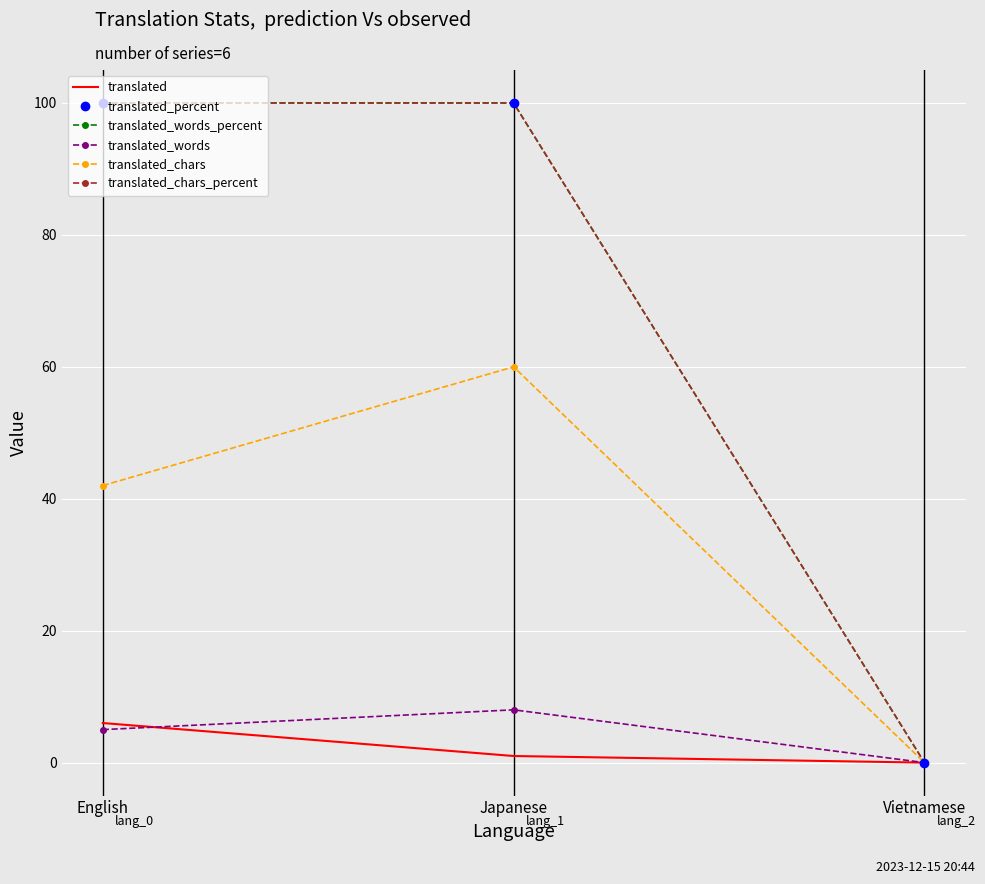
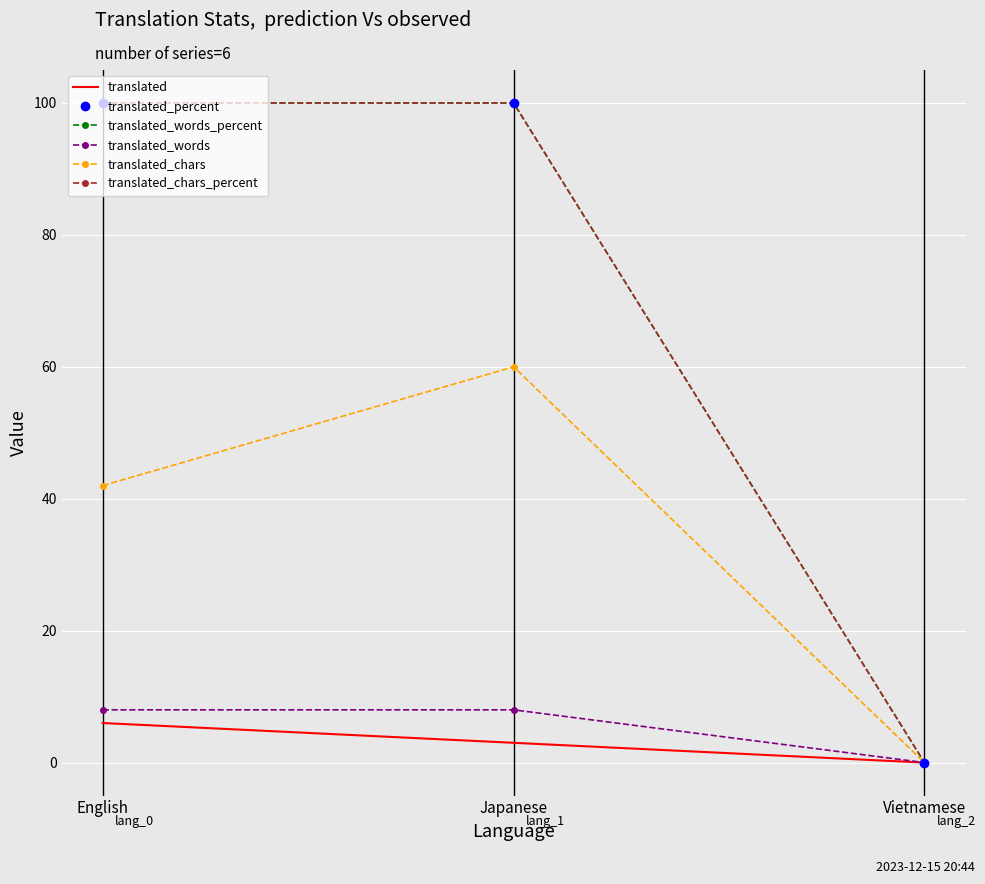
  {
    "translated": {
      "English": 6,
-     "Japanese": 1
+     "Japanese": 3
    },
    "translated_chars_percent": {
      "Japanese": 100
    },
    "translated_words": {
-     "English": 5,
+     "English": 8,
      "Japanese": 8
    },
    "translated_chars": {
      "English": 42,
      "Japanese": 60
    }
  }
